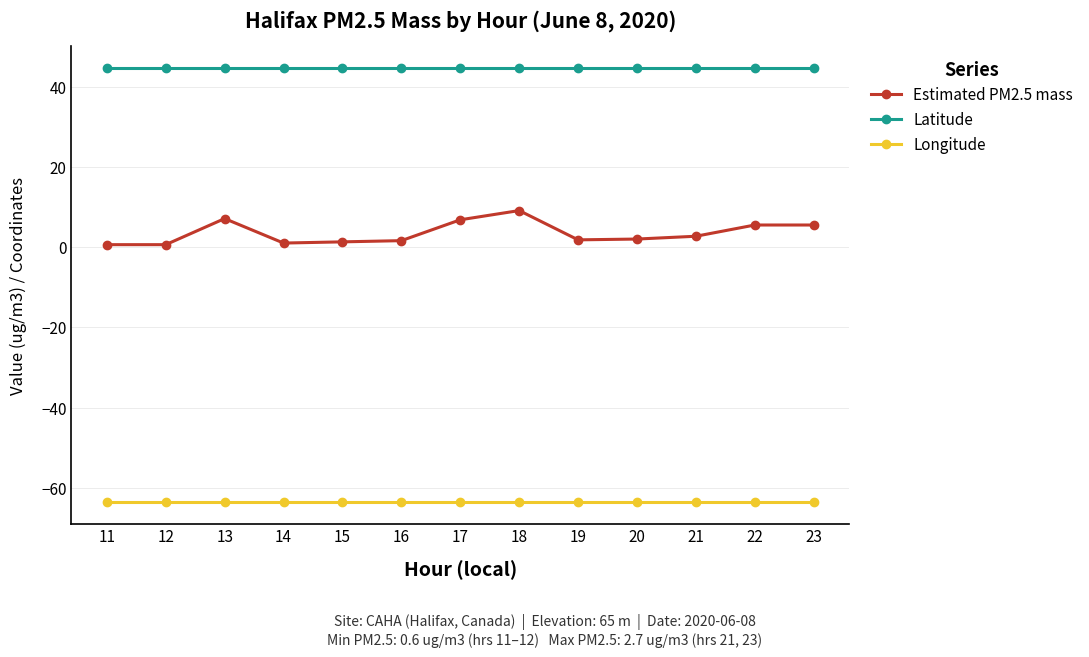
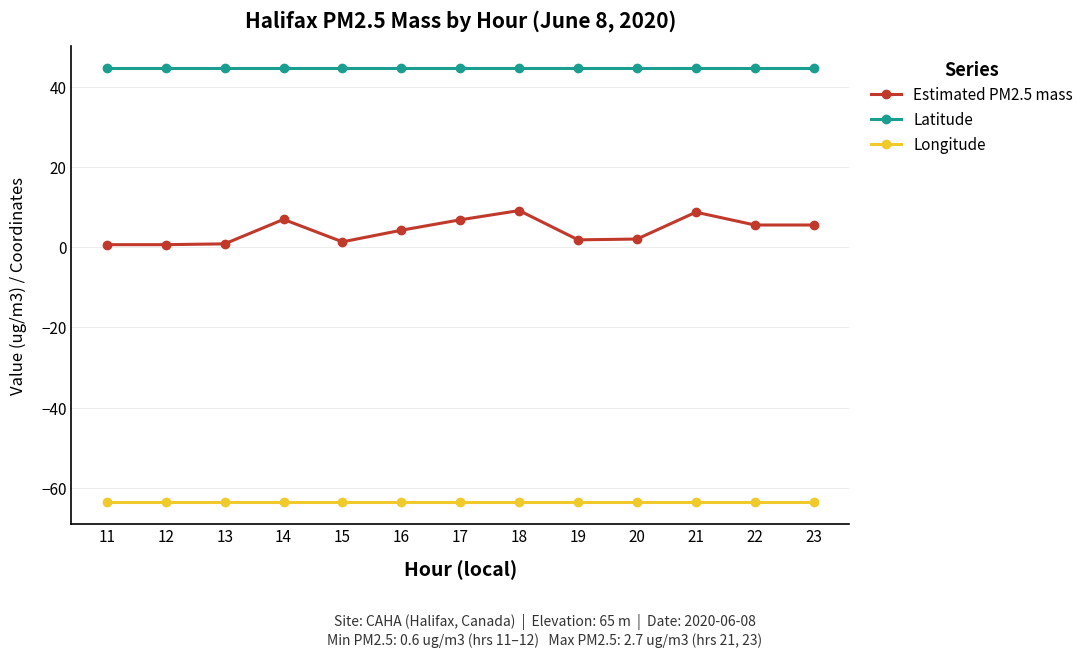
  {
    "Estimated PM2.5 mass": {
      "11": 1,
      "12": 1,
-     "13": 7,
-     "14": 1,
+     "13": 1,
+     "14": 7,
      "15": 1,
-     "16": 2,
+     "16": 4,
      "17": 7,
      "18": 9,
      "19": 2,
      "20": 2,
-     "21": 3,
+     "21": 9,
      "22": 6,
      "23": 6
    },
    "Latitude": {
      "11": 45,
      "12": 45,
      "13": 45,
      "14": 45,
      "15": 45,
      "16": 45,
      "17": 45,
      "18": 45,
      "19": 45,
      "20": 45,
      "21": 45,
      "22": 45,
      "23": 45
    },
    "Longitude": {
      "11": -64,
      "12": -64,
      "13": -64,
      "14": -64,
      "15": -64,
      "16": -64,
      "17": -64,
      "18": -64,
      "19": -64,
      "20": -64,
      "21": -64,
      "22": -64,
      "23": -64
    }
  }
